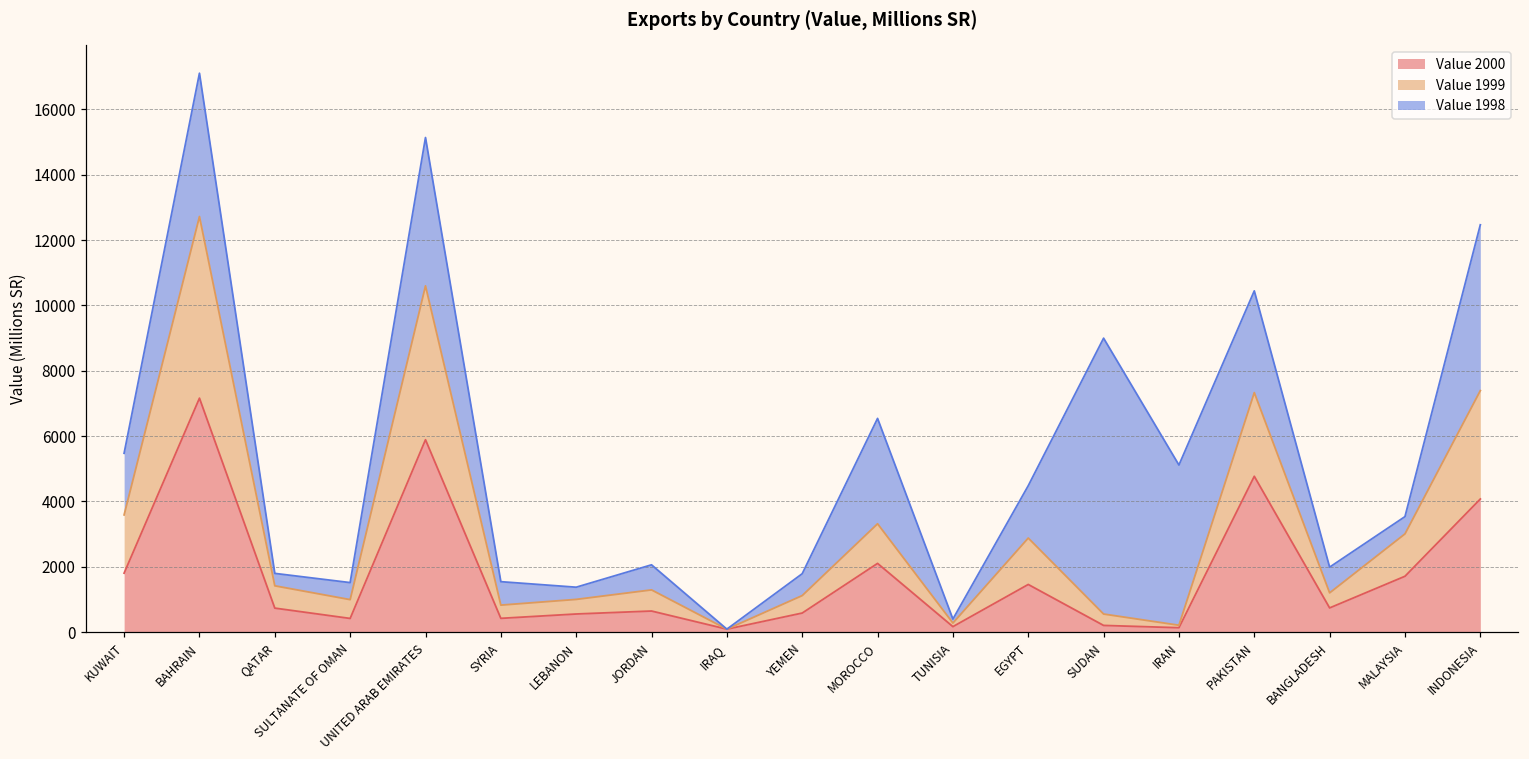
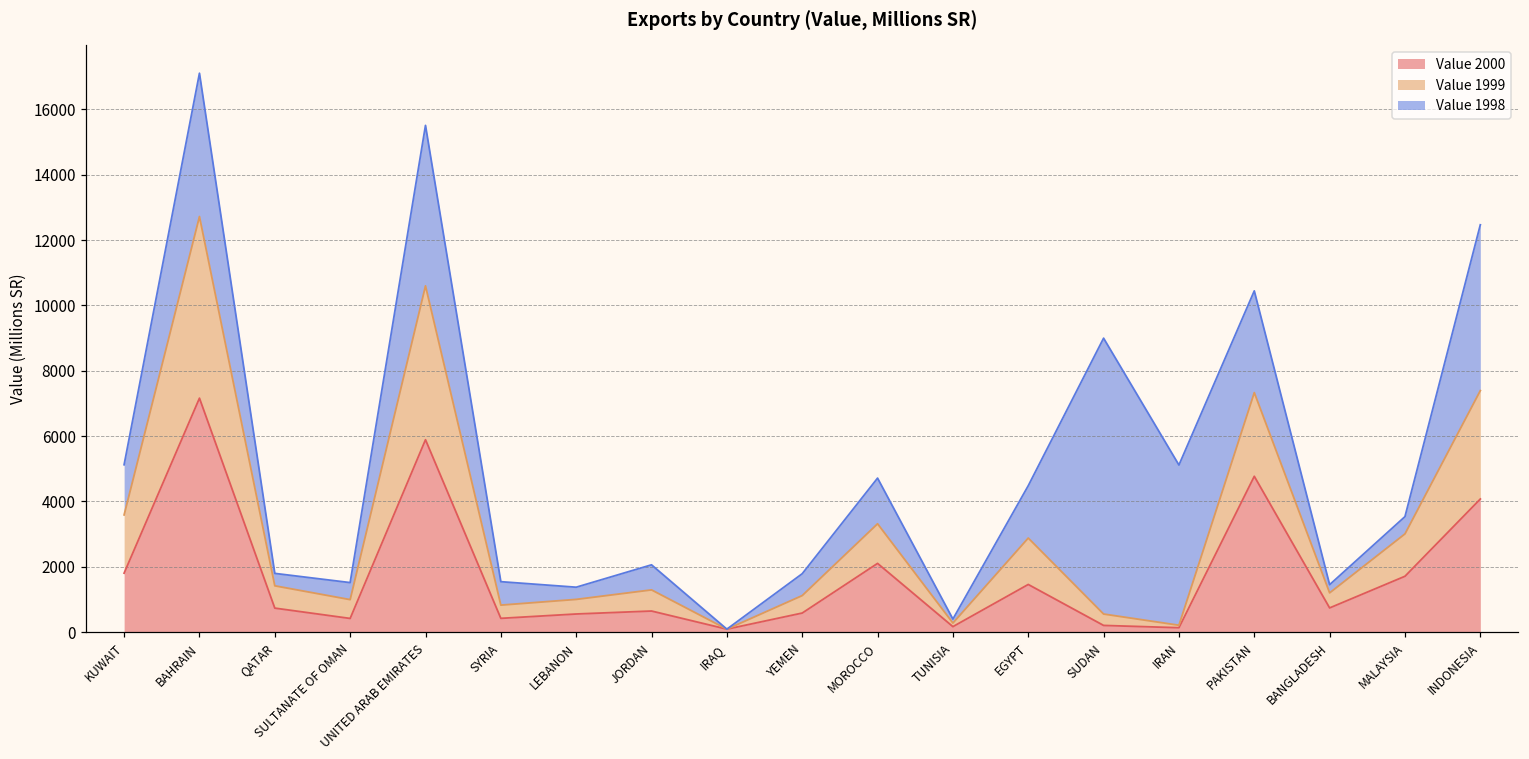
  {
    "Value 1998": {
-     "KUWAIT": 1900,
+     "KUWAIT": 1500,
      "BAHRAIN": 4400,
      "QATAR": 400,
      "SULTANATE OF OMAN": 500,
-     "UNITED ARAB EMIRATES": 4500,
+     "UNITED ARAB EMIRATES": 4900,
      "SYRIA": 700,
      "LEBANON": 400,
      "JORDAN": 800,
      "YEMEN": 700,
-     "MOROCCO": 3200,
+     "MOROCCO": 1400,
      "TUNISIA": 100,
      "EGYPT": 1600,
      "SUDAN": 8400,
      "IRAN": 4900,
      "PAKISTAN": 3100,
-     "BANGLADESH": 800,
+     "BANGLADESH": 300,
      "MALAYSIA": 500,
      "INDONESIA": 5100
    }
  }
